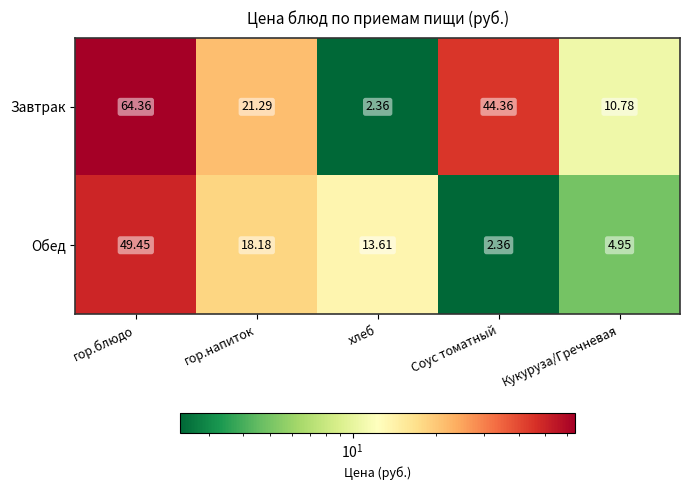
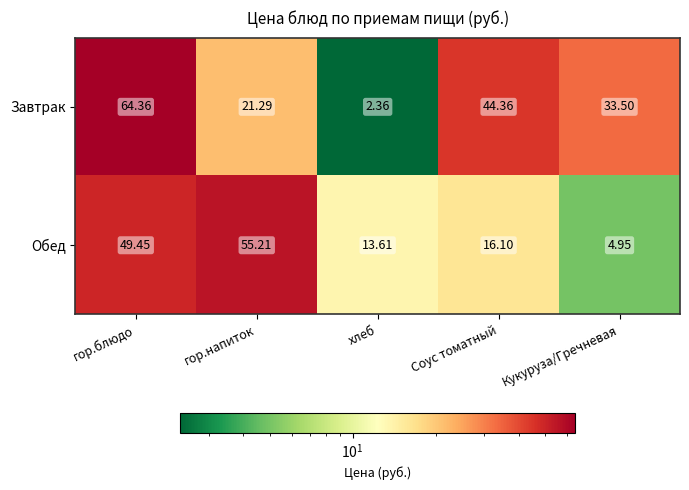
  {
    "Завтрак": {
-     "Кукуруза/Гречневая": 10.78
+     "Кукуруза/Гречневая": 33.50
    },
    "Обед": {
-     "гор.напиток": 18.18,
-     "Соус томатный": 2.36
+     "гор.напиток": 55.21,
+     "Соус томатный": 16.10
    }
  }
